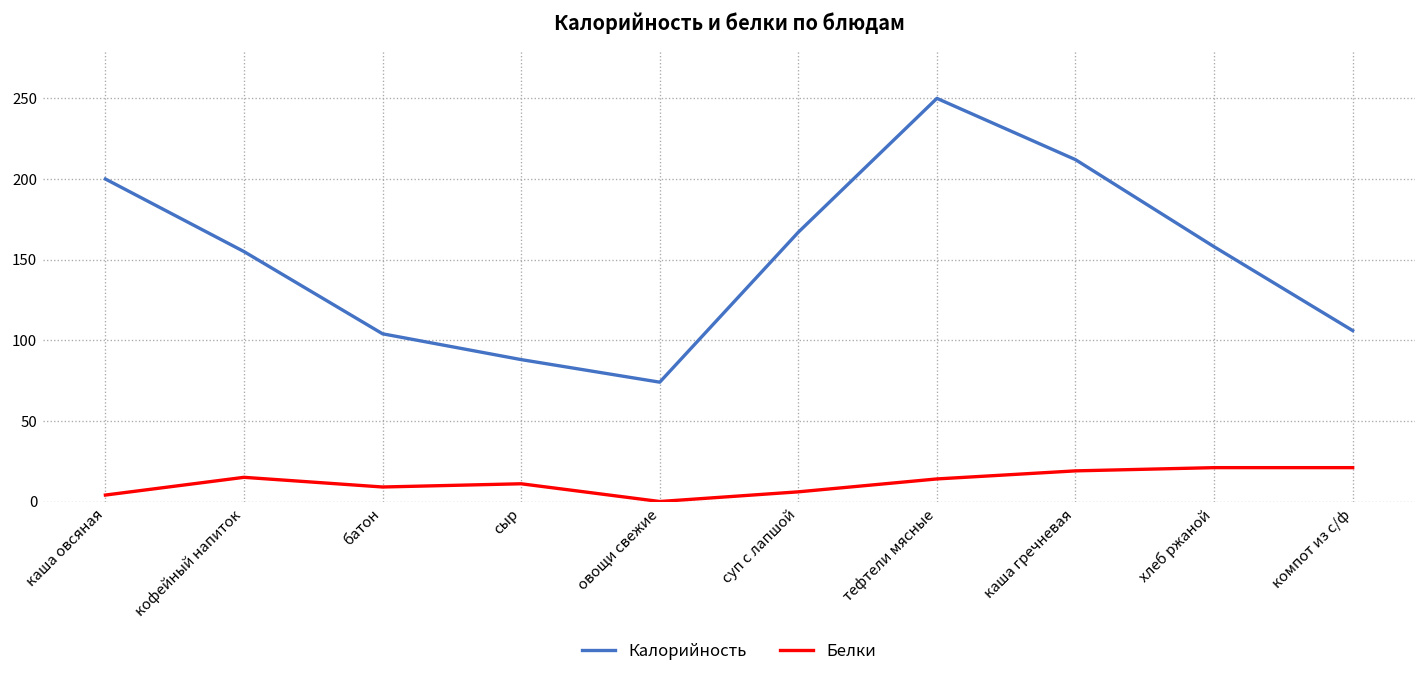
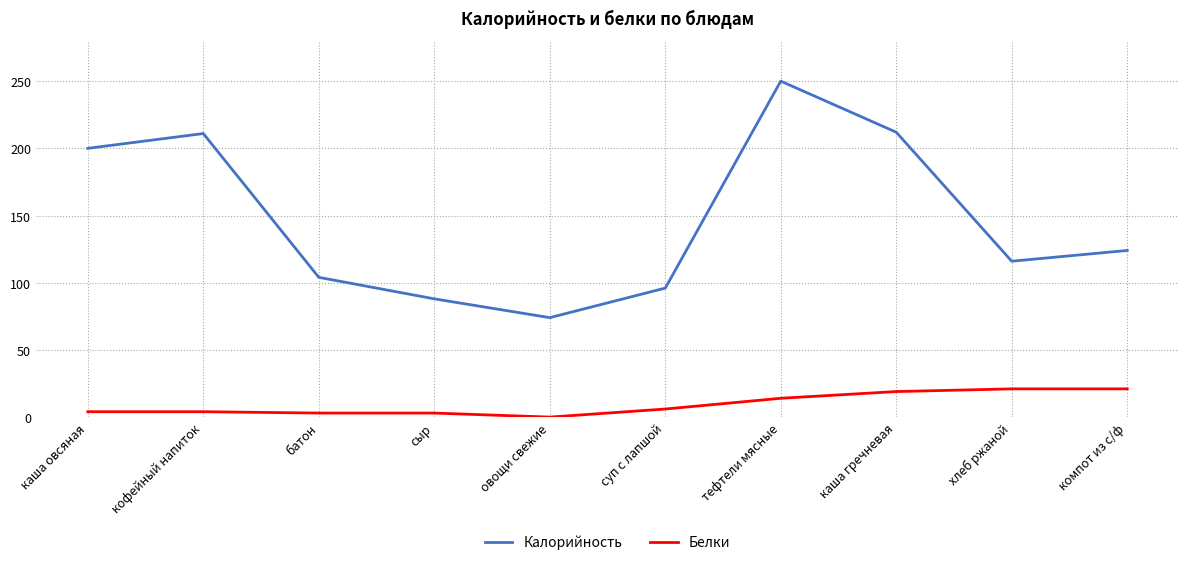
  {
    "Калорийность": {
      "каша овсяная": 200,
-     "кофейный напиток": 155,
+     "кофейный напиток": 211,
      "батон": 104,
      "сыр": 88,
      "овощи свежие": 74,
-     "суп с лапшой": 167,
+     "суп с лапшой": 96,
      "тефтели мясные": 250,
      "каша гречневая": 212,
-     "хлеб ржаной": 158,
-     "компот из с/ф": 106
+     "хлеб ржаной": 116,
+     "компот из с/ф": 124
    },
    "Белки": {
      "каша овсяная": 4,
-     "кофейный напиток": 15,
-     "батон": 9,
-     "сыр": 11,
+     "кофейный напиток": 4,
+     "батон": 3,
+     "сыр": 3,
      "овощи свежие": 0,
      "суп с лапшой": 6,
      "тефтели мясные": 14,
      "каша гречневая": 19,
      "хлеб ржаной": 21,
      "компот из с/ф": 21
    }
  }
